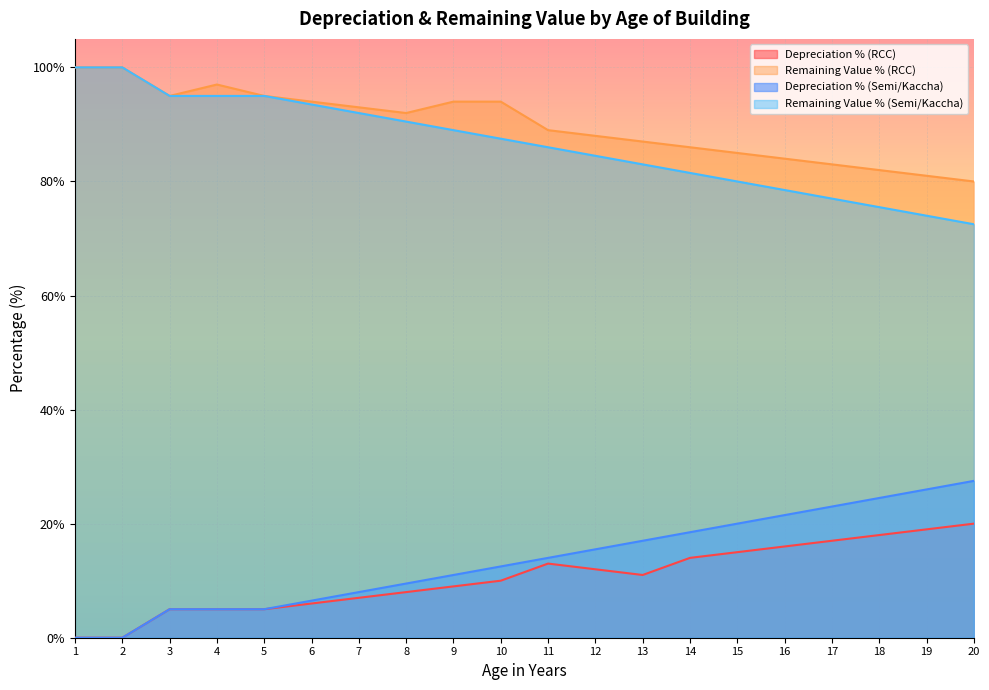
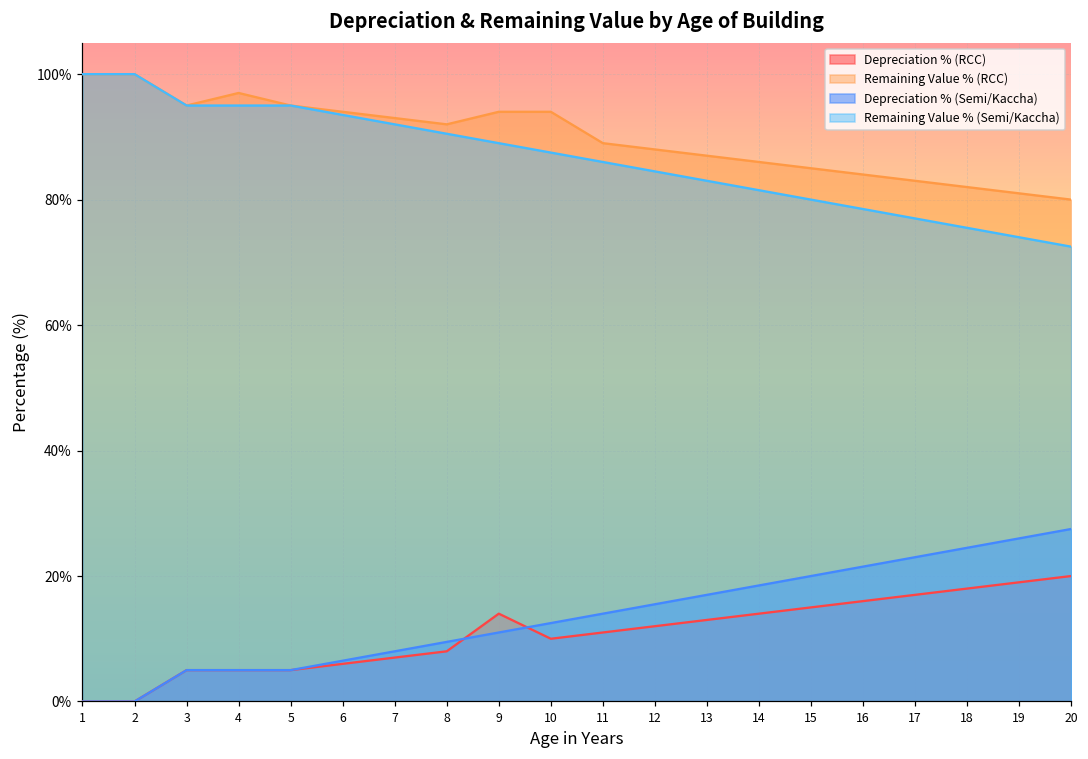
  {
    "Depreciation % (RCC)": {
      "6": "6%",
      "7": "7%",
      "8": "8%",
-     "9": "9%",
+     "9": "14%",
      "10": "10%",
-     "11": "13%",
+     "11": "11%",
      "12": "12%",
-     "13": "11%",
+     "13": "13%",
      "14": "14%",
      "15": "15%",
      "16": "16%",
      "17": "17%",
      "18": "18%",
      "19": "19%",
      "20": "20%"
    },
    "Remaining Value % (RCC)": {
      "4": "97%",
      "6": "94%",
      "7": "93%",
      "8": "92%",
      "9": "94%",
      "10": "94%",
      "11": "89%",
      "12": "88%",
      "13": "87%",
      "14": "86%",
      "15": "85%",
      "16": "84%",
      "17": "83%",
      "18": "82%",
      "19": "81%",
      "20": "80%"
    }
  }
